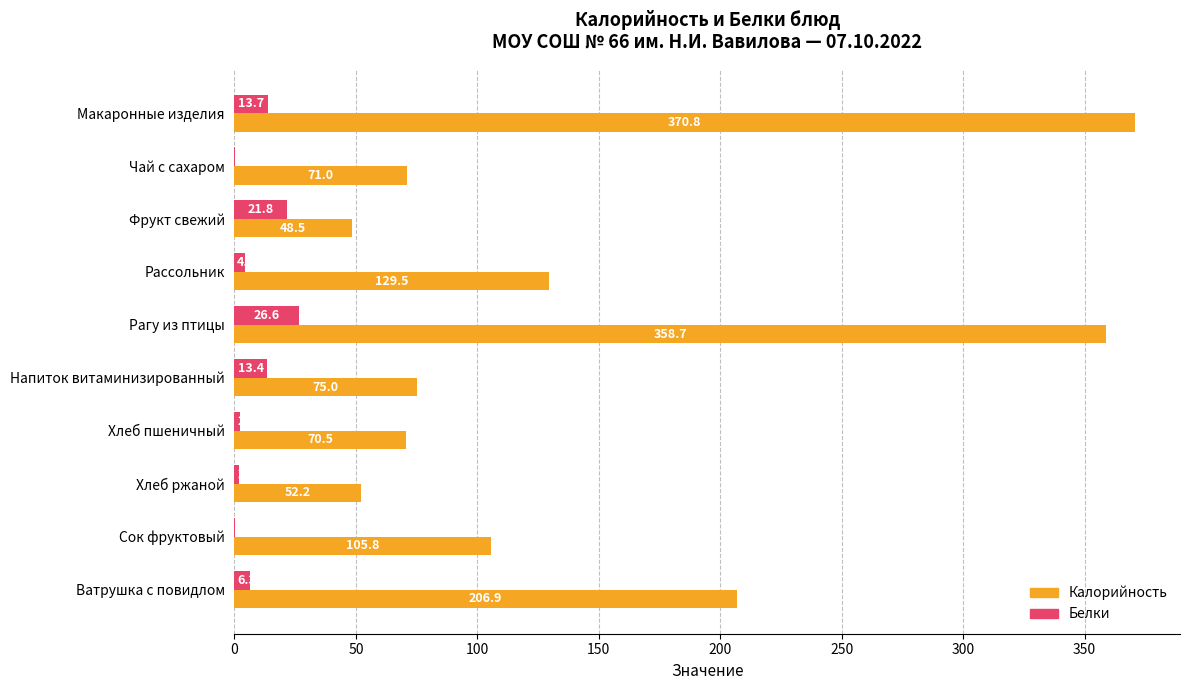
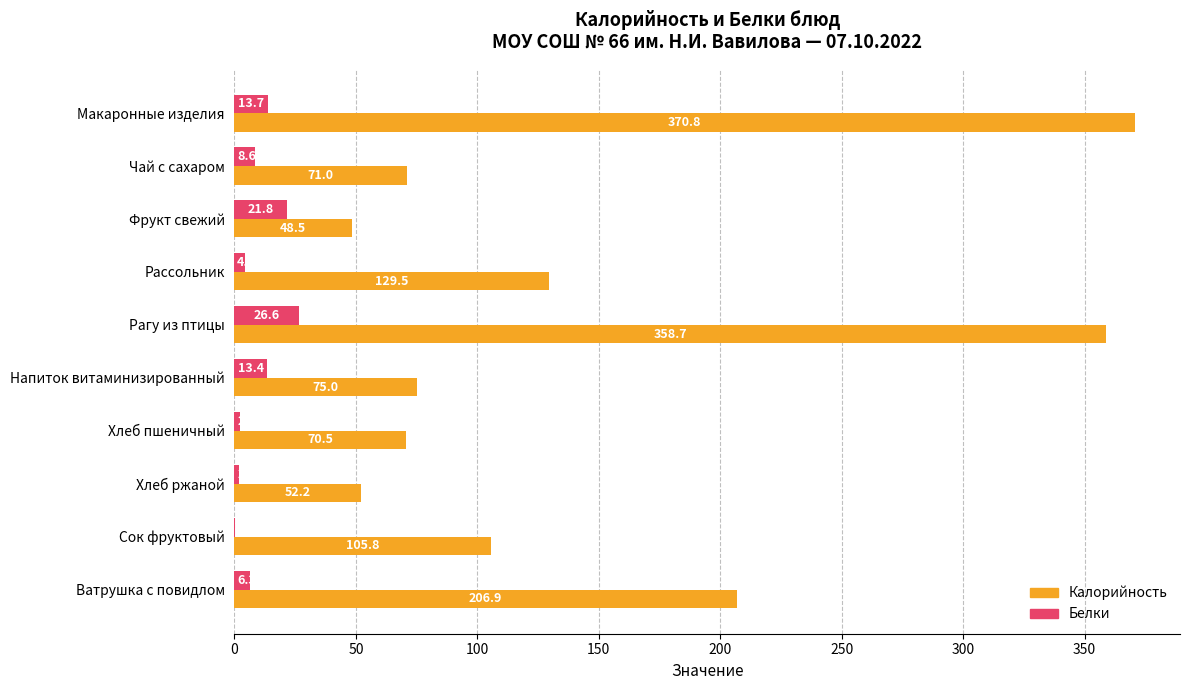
  {
    "Калорийность": {
      "Макаронные изделия": 370.8,
      "Чай с сахаром": 71.0,
      "Фрукт свежий": 48.5,
      "Рассольник": 129.5,
      "Рагу из птицы": 358.7,
      "Напиток витаминизированный": 75.0,
      "Хлеб пшеничный": 70.5,
      "Хлеб ржаной": 52.2,
      "Сок фруктовый": 105.8,
      "Ватрушка с повидлом": 206.9
    },
    "Белки": {
-     "Чай с сахаром": 0,
+     "Чай с сахаром": 9,
      "Рассольник": 4,
      "Хлеб пшеничный": 2,
      "Хлеб ржаной": 2
    }
  }
